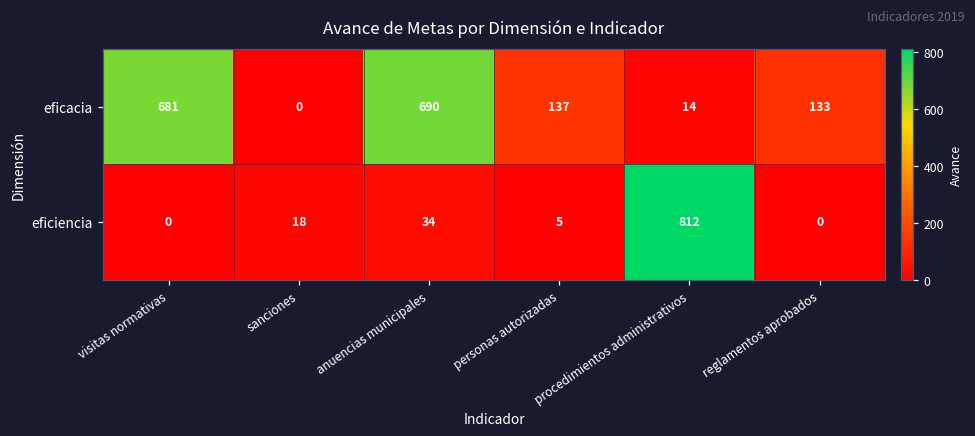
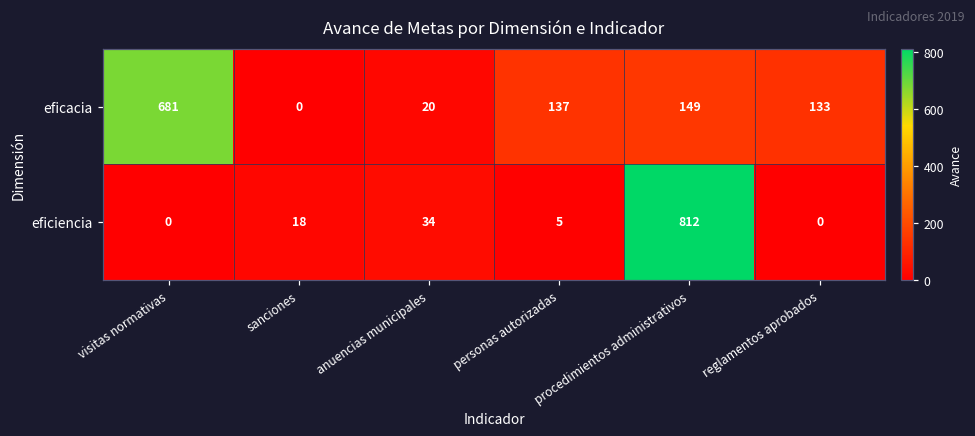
  {
    "eficacia": {
      "visitas normativas": 681,
      "sanciones": 0,
-     "anuencias municipales": 690,
+     "anuencias municipales": 20,
      "personas autorizadas": 137,
-     "procedimientos administrativos": 14,
+     "procedimientos administrativos": 149,
      "reglamentos aprobados": 133
    },
    "eficiencia": {
      "visitas normativas": 0,
      "sanciones": 18,
      "anuencias municipales": 34,
      "personas autorizadas": 5,
      "procedimientos administrativos": 812,
      "reglamentos aprobados": 0
    }
  }
